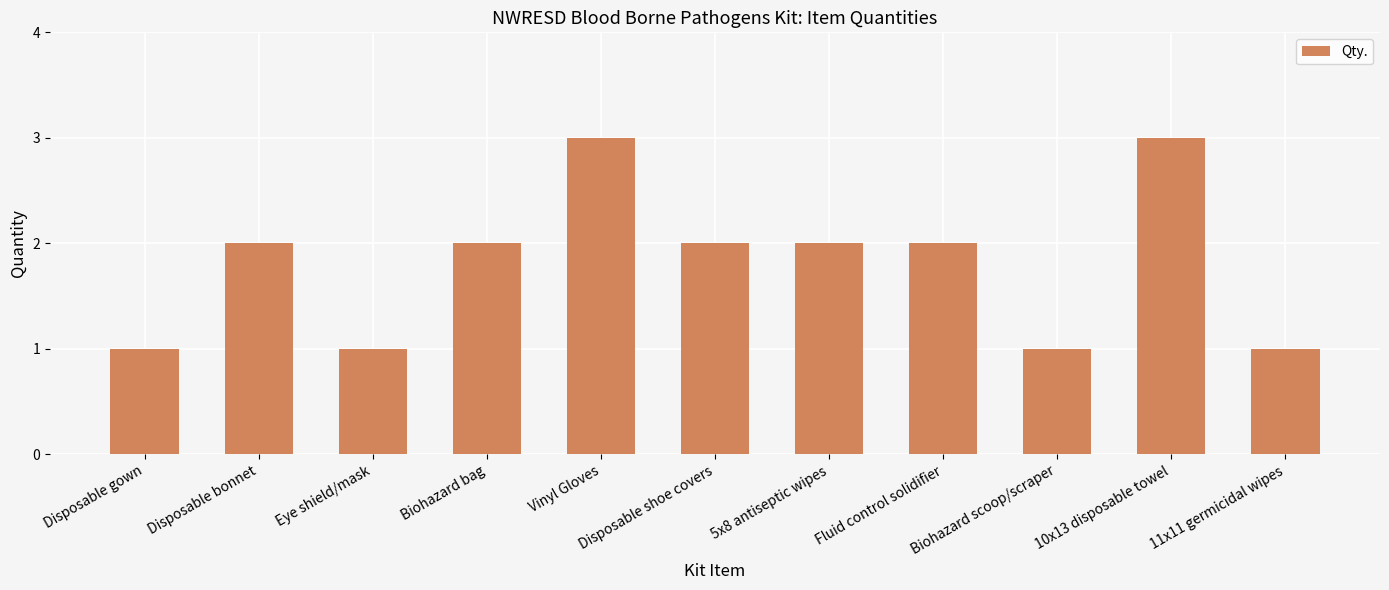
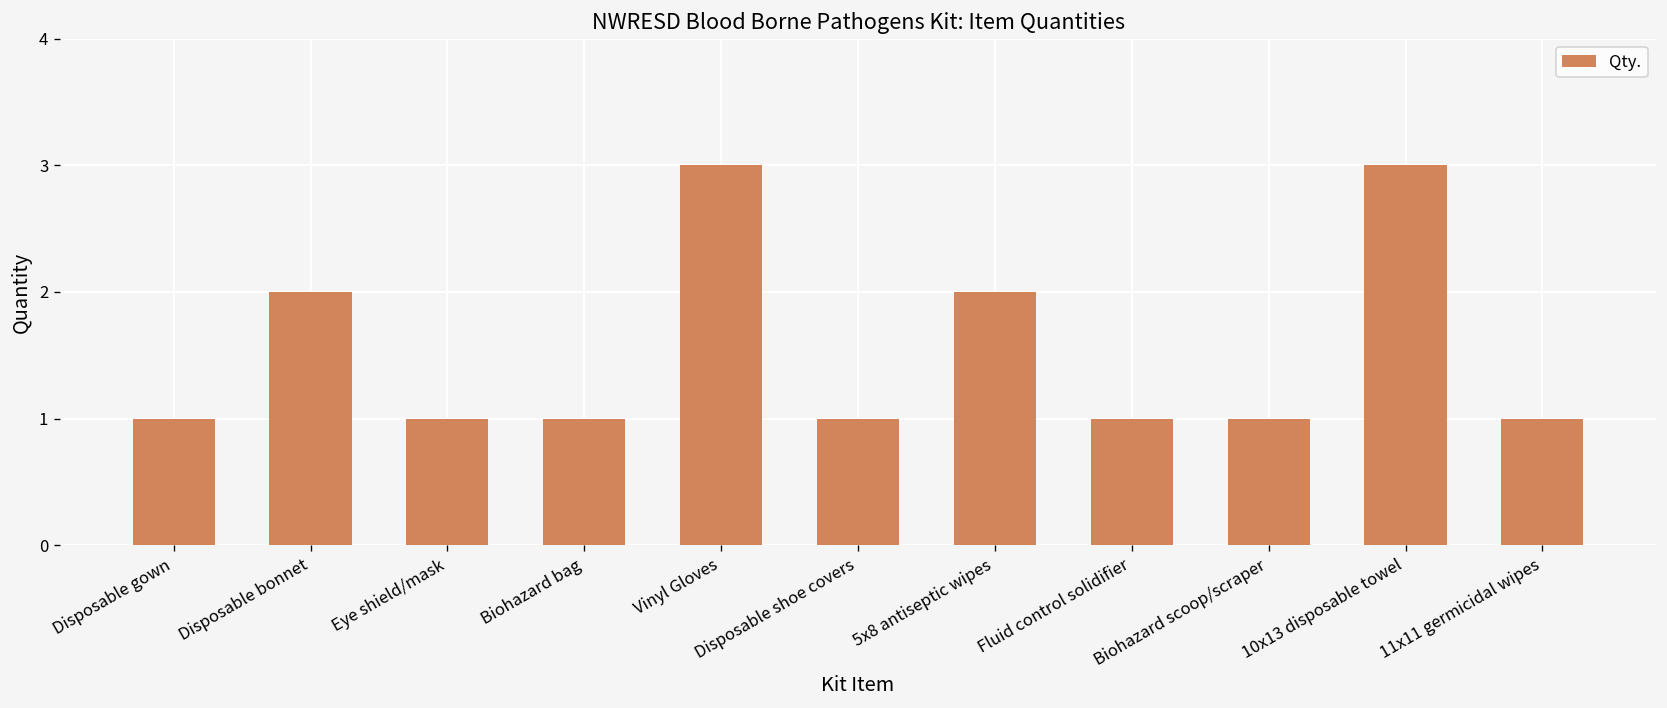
  {
    "Disposable gown": 1,
    "Disposable bonnet": 2,
    "Eye shield/mask": 1,
-   "Biohazard bag": 2,
+   "Biohazard bag": 1,
    "Vinyl Gloves": 3,
-   "Disposable shoe covers": 2,
+   "Disposable shoe covers": 1,
    "5x8 antiseptic wipes": 2,
-   "Fluid control solidifier": 2,
+   "Fluid control solidifier": 1,
    "Biohazard scoop/scraper": 1,
    "10x13 disposable towel": 3,
    "11x11 germicidal wipes": 1
  }
